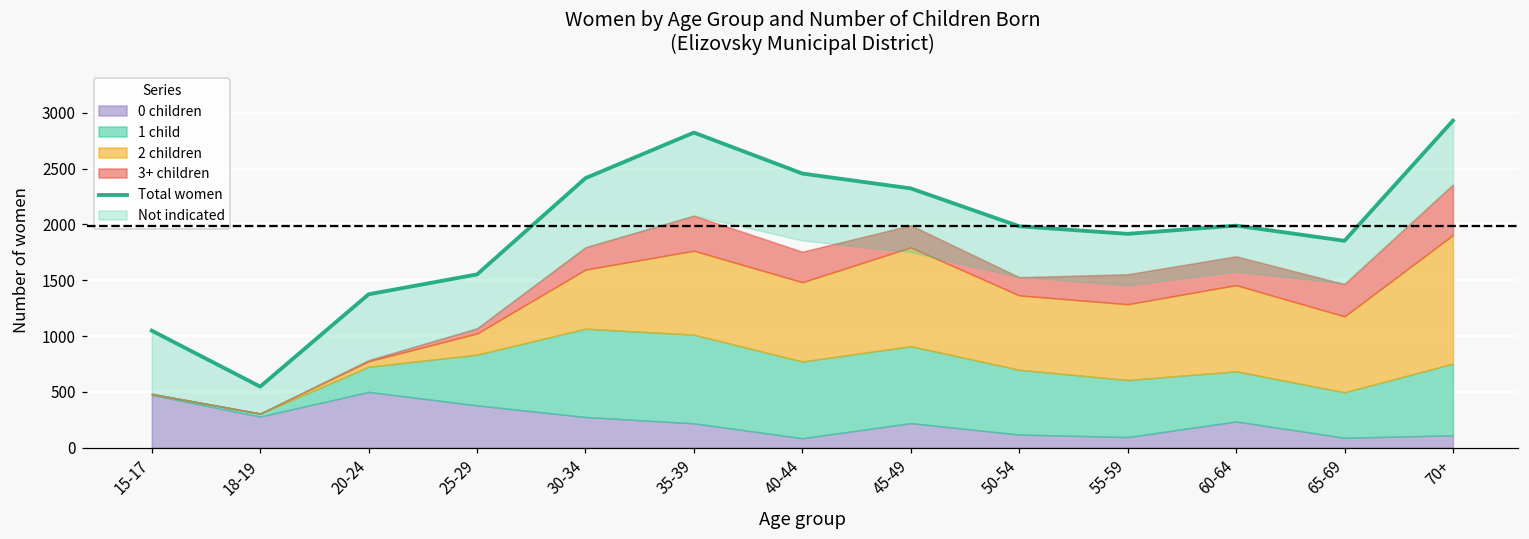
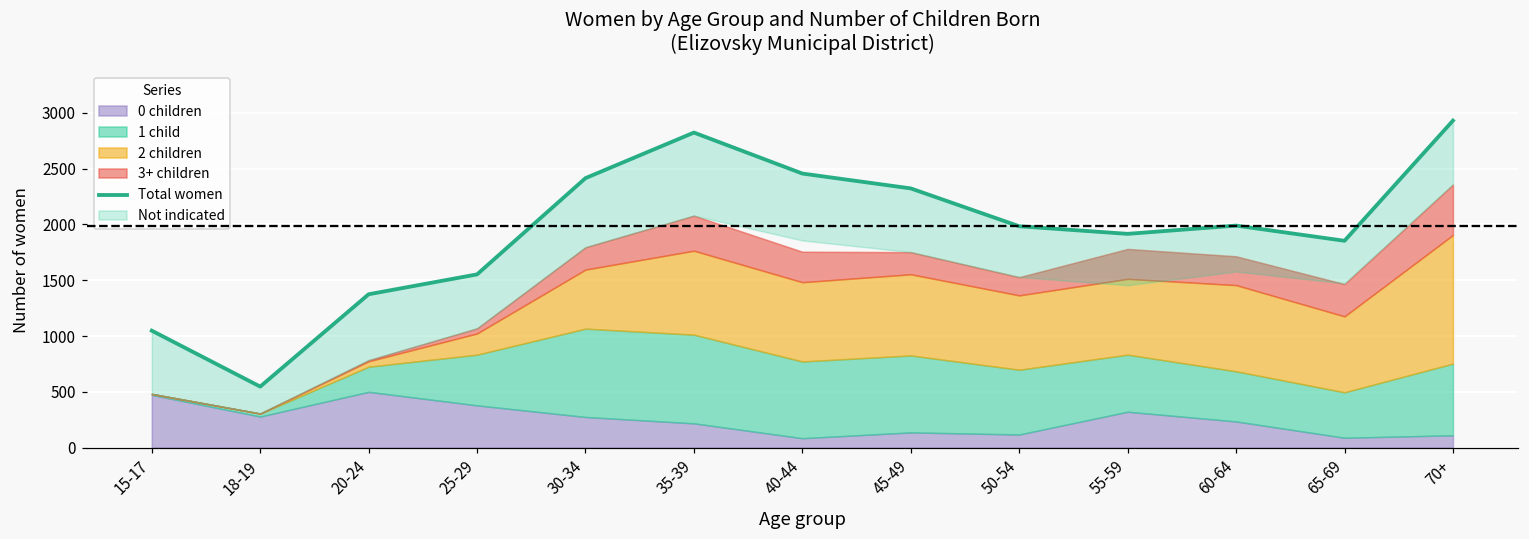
  {
    "0 children": {
      "18-19": 280,
      "20-24": 500,
      "25-29": 380,
      "30-34": 280,
      "35-39": 220,
      "40-44": 90,
-     "45-49": 220,
+     "45-49": 140,
      "50-54": 120,
-     "55-59": 100,
+     "55-59": 320,
      "60-64": 240,
      "65-69": 90,
      "70+": 110
    },
    "2 children": {
      "25-29": 190,
      "30-34": 530,
      "35-39": 750,
      "40-44": 710,
-     "45-49": 890,
+     "45-49": 730,
      "50-54": 670,
      "55-59": 680,
      "60-64": 770,
      "65-69": 680,
      "70+": 1150
    },
    "3+ children": {
      "25-29": 50,
      "30-34": 200,
      "35-39": 310,
      "40-44": 270,
      "45-49": 200,
      "50-54": 160,
      "55-59": 270,
      "60-64": 260,
      "65-69": 290,
      "70+": 450
    }
  }
